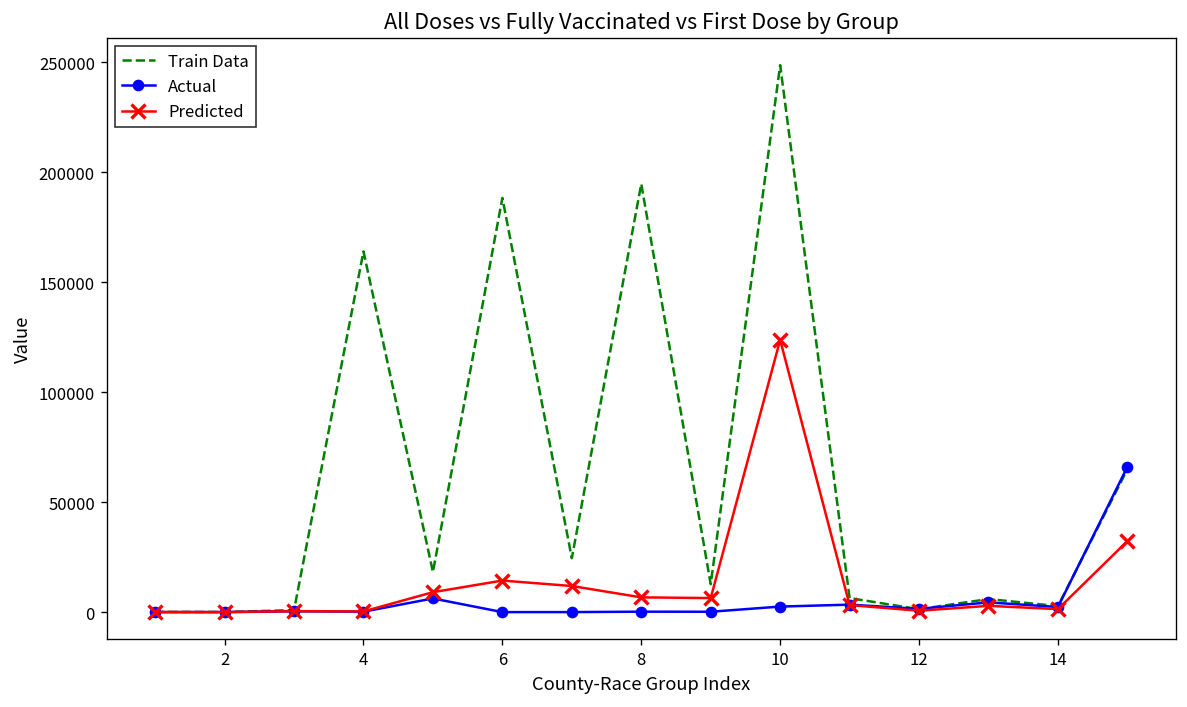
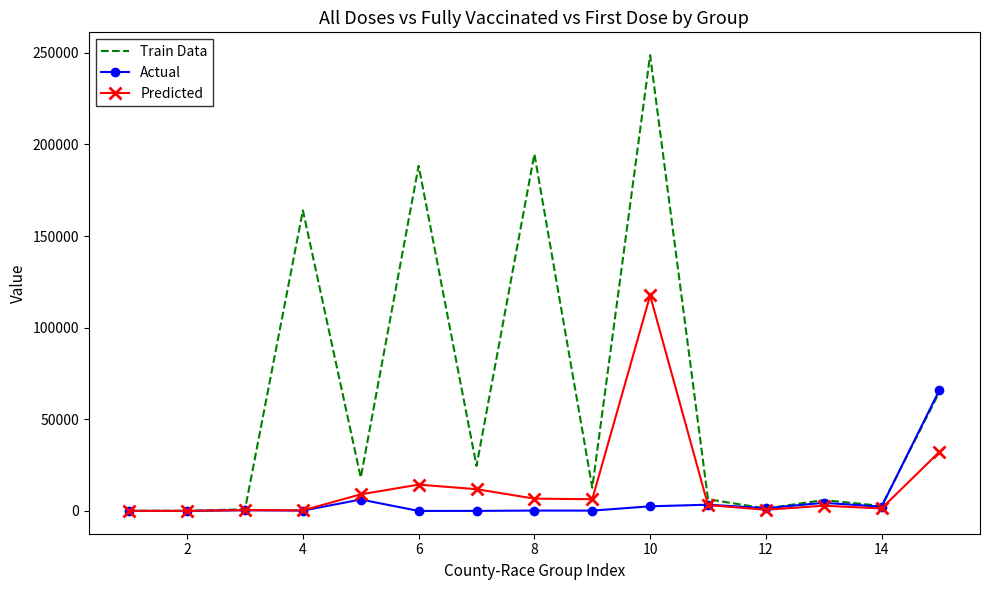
  {
    "Train Data": {
      "4": 164000,
      "6": 188000,
      "8": 195000,
      "10": 249000
    },
    "Actual": {
      "6": 0,
      "8": 0,
      "10": 3000
    },
    "Predicted": {
      "6": 14000,
      "8": 7000,
-     "10": 124000
+     "10": 118000
    }
  }
